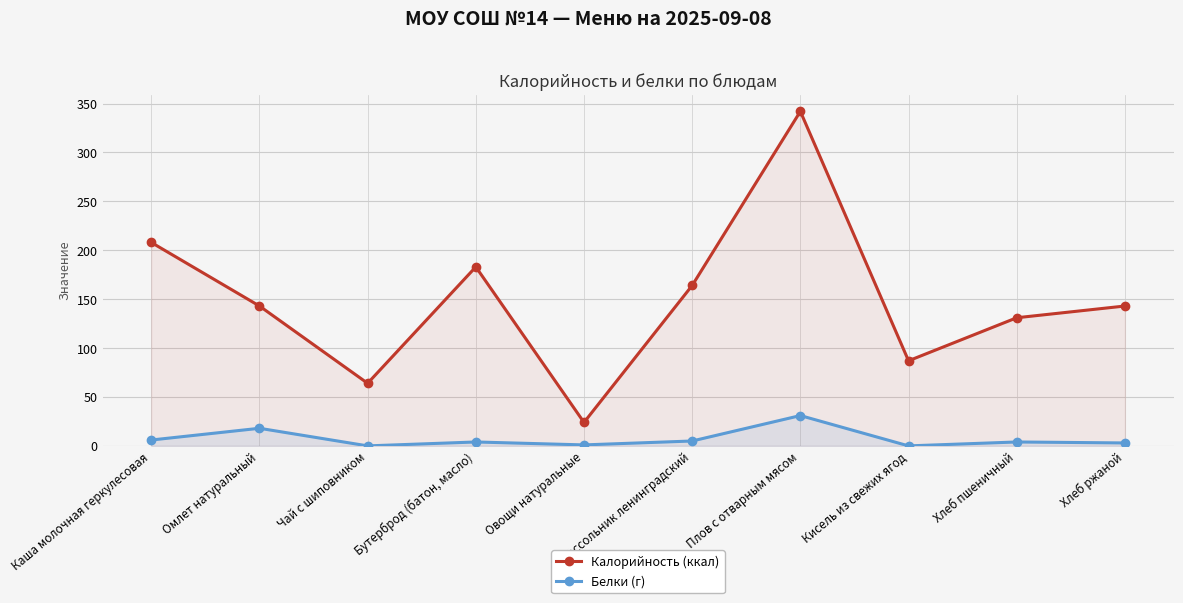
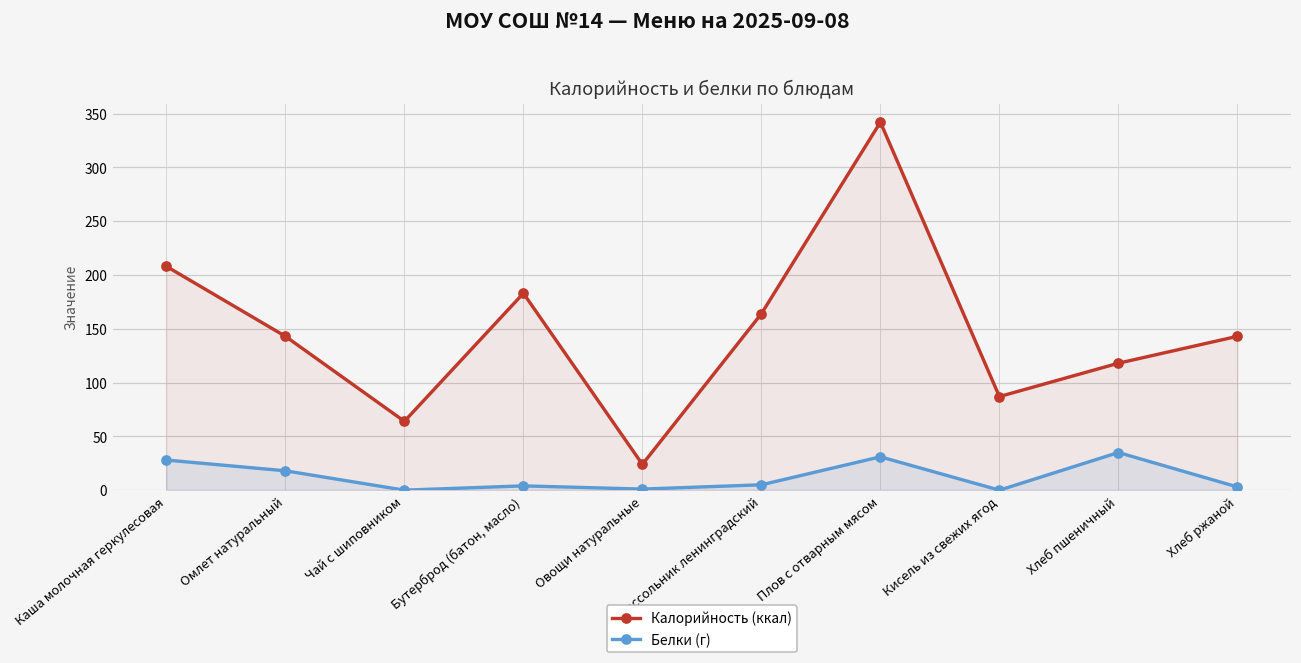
  {
    "Калорийность (ккал)": {
      "Каша молочная геркулесовая": 210,
      "Омлет натуральный": 140,
      "Чай с шиповником": 60,
      "Бутерброд (батон, масло)": 180,
      "Овощи натуральные": 20,
      "Рассольник ленинградский": 160,
      "Плов с отварным мясом": 340,
      "Кисель из свежих ягод": 90,
-     "Хлеб пшеничный": 130,
+     "Хлеб пшеничный": 120,
      "Хлеб ржаной": 140
    },
    "Белки (г)": {
-     "Каша молочная геркулесовая": 10,
+     "Каша молочная геркулесовая": 30,
      "Омлет натуральный": 20,
      "Чай с шиповником": 0,
      "Бутерброд (батон, масло)": 0,
      "Овощи натуральные": 0,
      "Рассольник ленинградский": 10,
      "Плов с отварным мясом": 30,
      "Кисель из свежих ягод": 0,
-     "Хлеб пшеничный": 0,
+     "Хлеб пшеничный": 40,
      "Хлеб ржаной": 0
    }
  }
